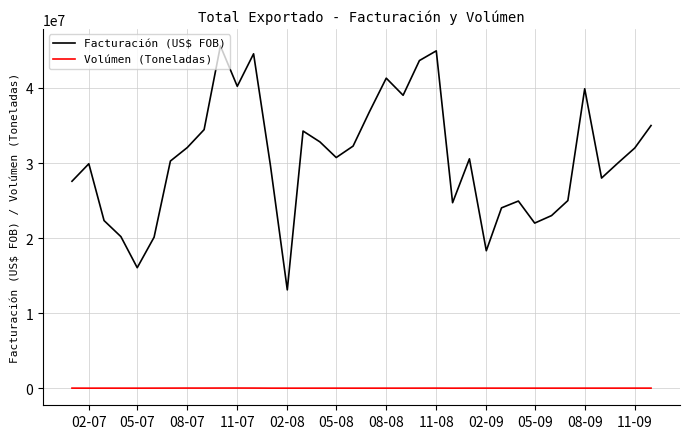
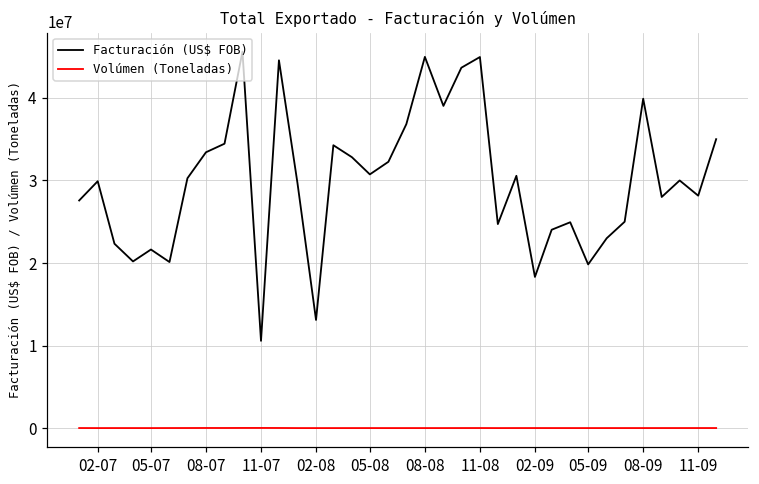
  {
    "Facturación (US$ FOB)": {
      "02-07": 30000000,
-     "05-07": 16000000,
-     "08-07": 32000000,
-     "11-07": 40000000,
+     "05-07": 22000000,
+     "08-07": 33000000,
+     "11-07": 11000000,
      "02-08": 13000000,
      "05-08": 31000000,
-     "08-08": 41000000,
+     "08-08": 45000000,
      "11-08": 45000000,
      "02-09": 18000000,
-     "05-09": 22000000,
+     "05-09": 20000000,
      "08-09": 40000000,
-     "11-09": 32000000
+     "11-09": 28000000
    },
    "Volúmen (Toneladas)": {
      "02-07": 0,
      "05-07": 0,
      "08-07": 0,
      "11-07": 0,
      "02-08": 0,
      "05-08": 0,
      "08-08": 0,
      "11-08": 0,
      "02-09": 0,
      "05-09": 0,
      "08-09": 0,
      "11-09": 0
    }
  }
